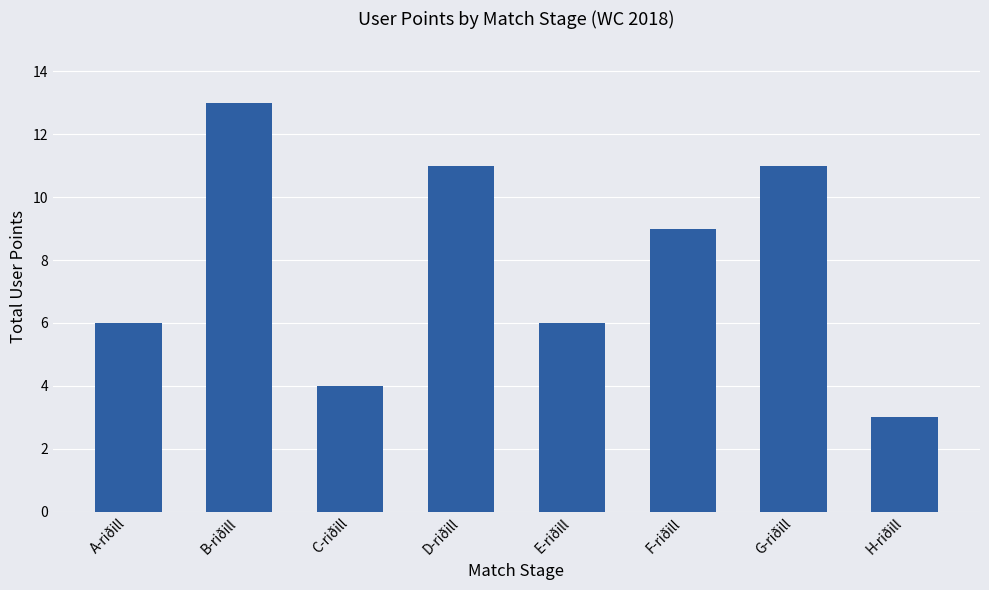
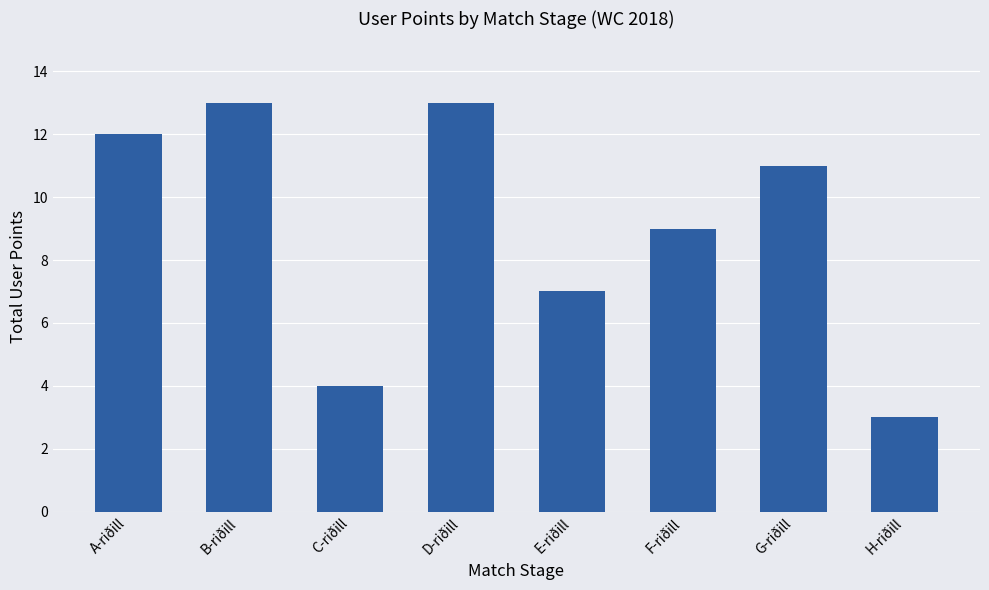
  {
-   "A-riðill": 6,
+   "A-riðill": 12,
    "B-riðill": 13,
    "C-riðill": 4,
-   "D-riðill": 11,
-   "E-riðill": 6,
+   "D-riðill": 13,
+   "E-riðill": 7,
    "F-riðill": 9,
    "G-riðill": 11,
    "H-riðill": 3
  }
